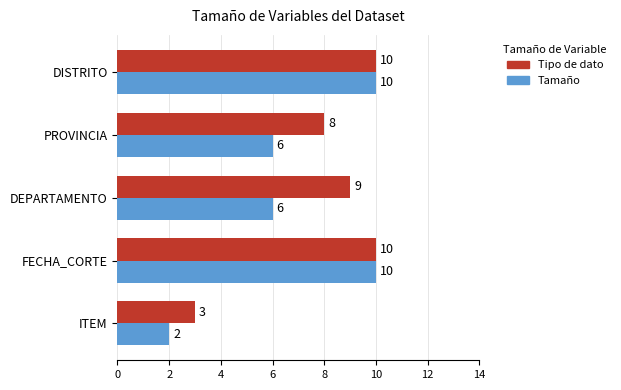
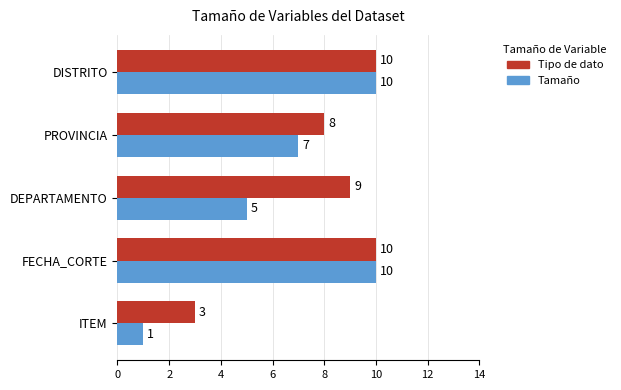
  {
    "Tipo de dato": {
      "DISTRITO": 10,
      "PROVINCIA": 8,
      "DEPARTAMENTO": 9,
      "FECHA_CORTE": 10,
      "ITEM": 3
    },
    "Tamaño": {
      "DISTRITO": 10,
-     "PROVINCIA": 6,
-     "DEPARTAMENTO": 6,
+     "PROVINCIA": 7,
+     "DEPARTAMENTO": 5,
      "FECHA_CORTE": 10,
-     "ITEM": 2
+     "ITEM": 1
    }
  }
